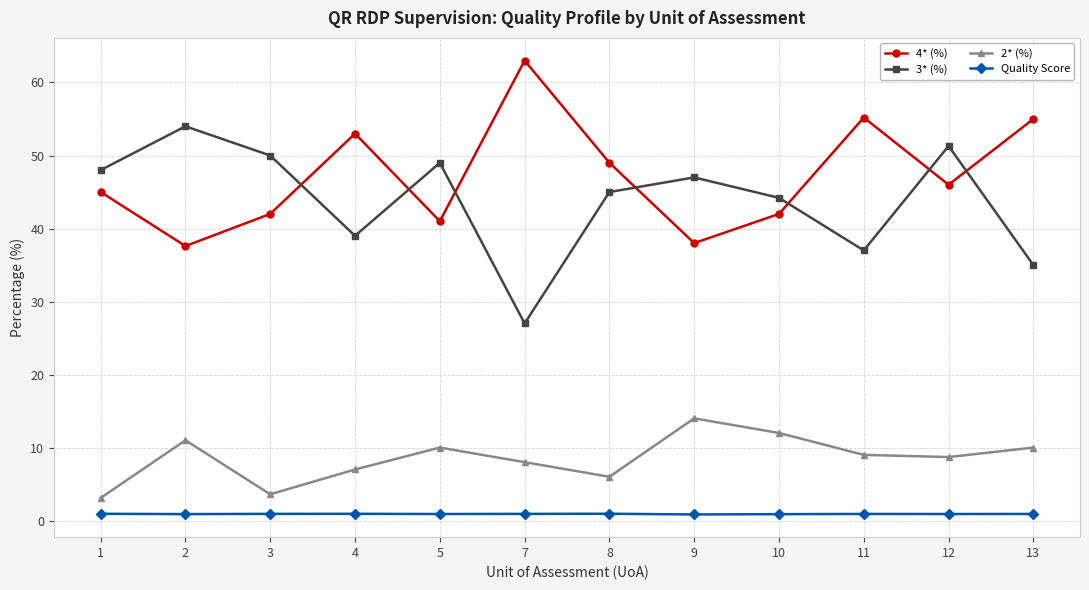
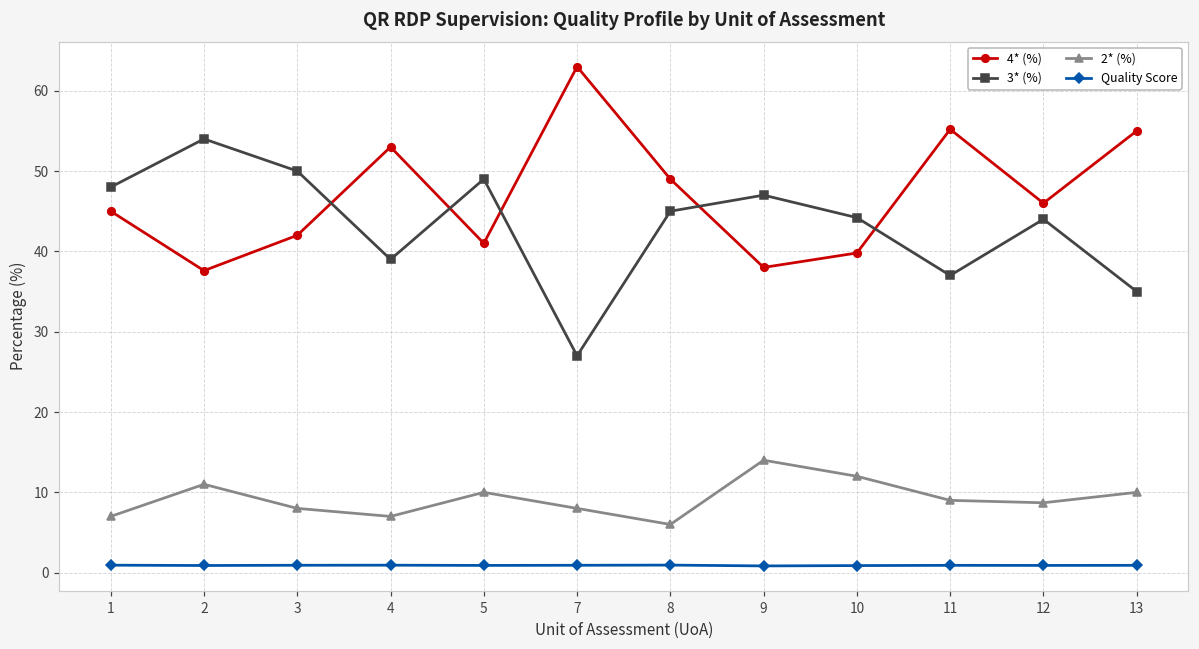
  {
    "4* (%)": {
      "1": 45,
      "2": 38,
      "3": 42,
      "4": 53,
      "5": 41,
      "7": 63,
      "8": 49,
      "9": 38,
-     "10": 42,
+     "10": 40,
      "11": 55,
      "12": 46,
      "13": 55
    },
    "3* (%)": {
      "1": 48,
      "2": 54,
      "3": 50,
      "4": 39,
      "5": 49,
      "7": 27,
      "8": 45,
      "9": 47,
      "10": 44,
      "11": 37,
-     "12": 51,
+     "12": 44,
      "13": 35
    },
    "2* (%)": {
-     "1": 3,
+     "1": 7,
      "2": 11,
-     "3": 4,
+     "3": 8,
      "4": 7,
      "5": 10,
      "7": 8,
      "8": 6,
      "9": 14,
      "10": 12,
      "11": 9,
      "12": 9,
      "13": 10
    },
    "Quality Score": {
      "1": 1,
      "2": 1,
      "3": 1,
      "4": 1,
      "5": 1,
      "7": 1,
      "8": 1,
      "9": 1,
      "10": 1,
      "11": 1,
      "12": 1,
      "13": 1
    }
  }
